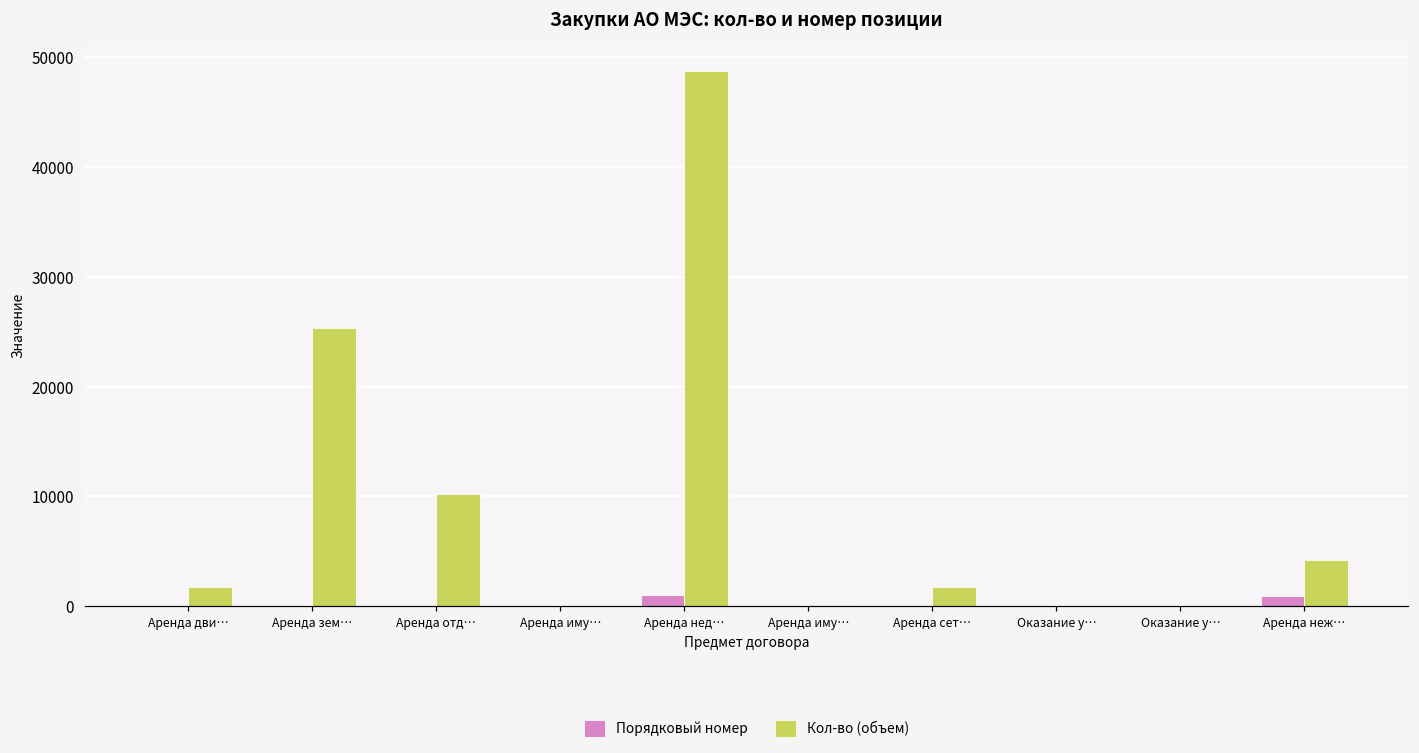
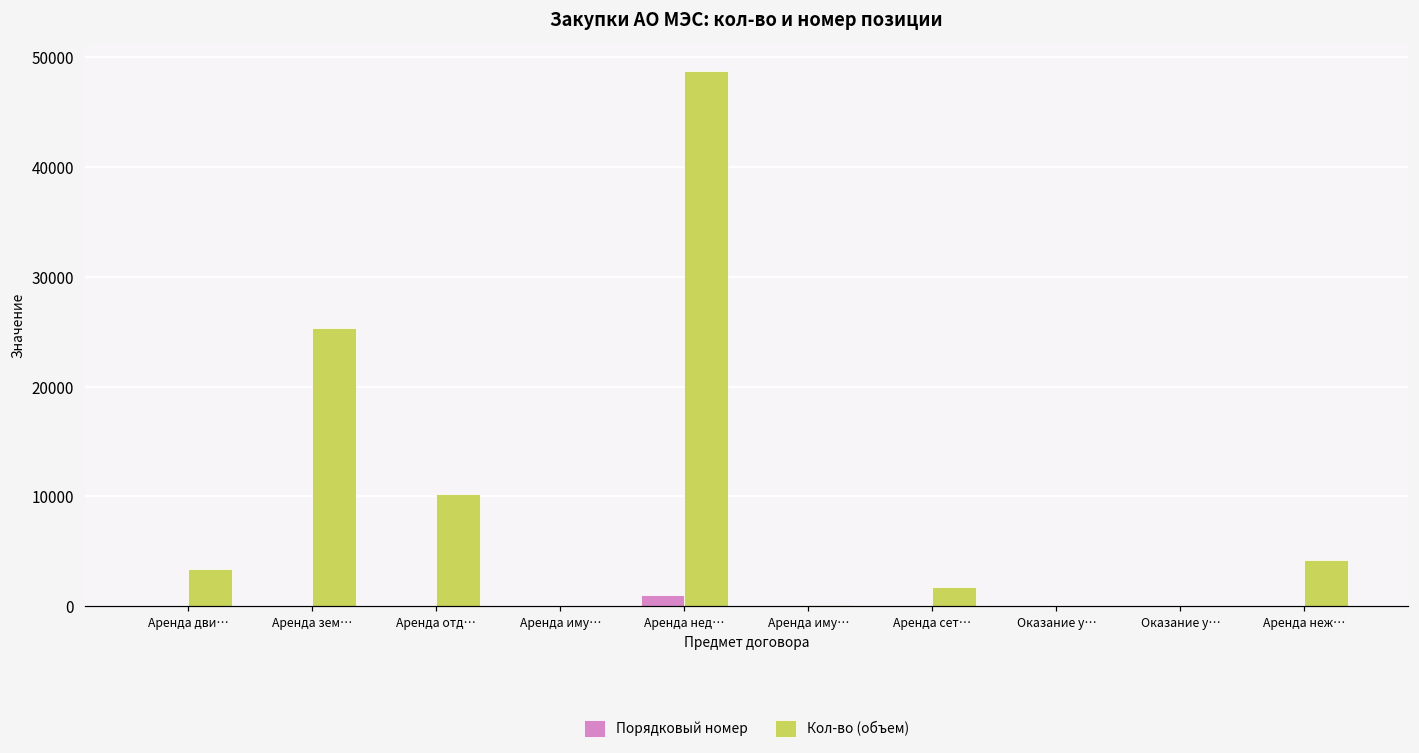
  {
    "Порядковый номер": {
      "Аренда нед…": 1000,
-     "Аренда неж…": 1000
+     "Аренда неж…": 0
    },
    "Кол-во (объем)": {
-     "Аренда дви…": 2000,
+     "Аренда дви…": 3000,
      "Аренда зем…": 25000,
      "Аренда отд…": 10000,
      "Аренда нед…": 49000,
      "Аренда сет…": 2000,
      "Аренда неж…": 4000
    }
  }
